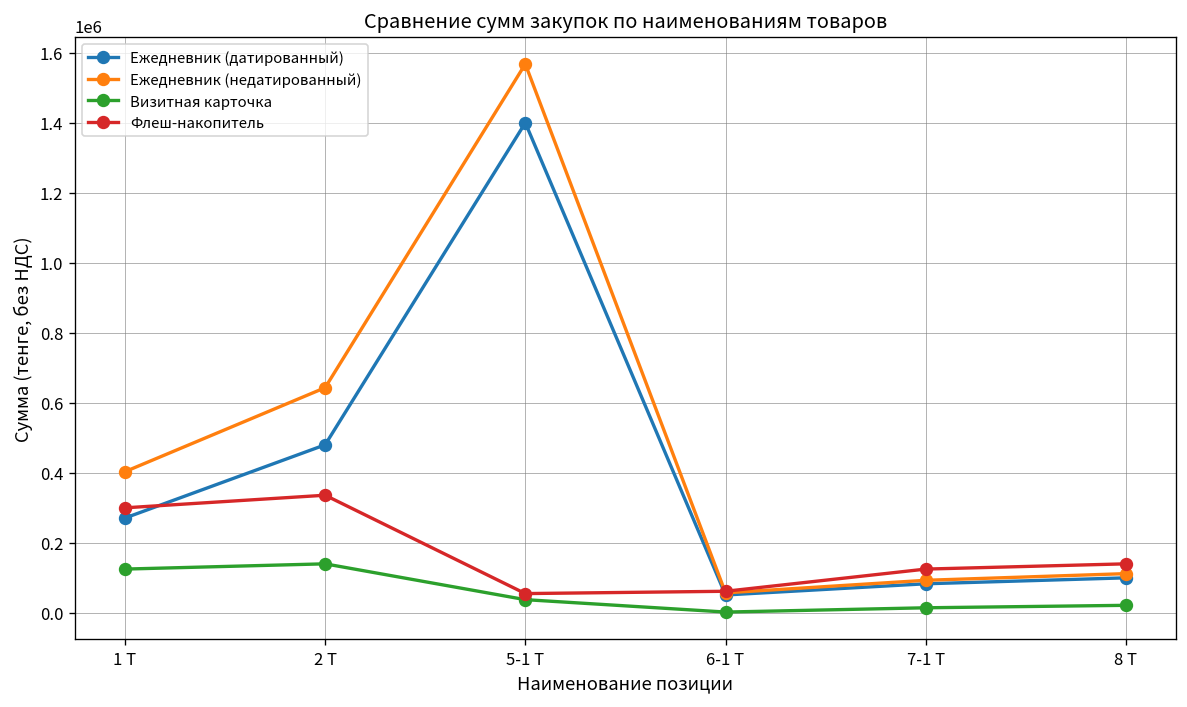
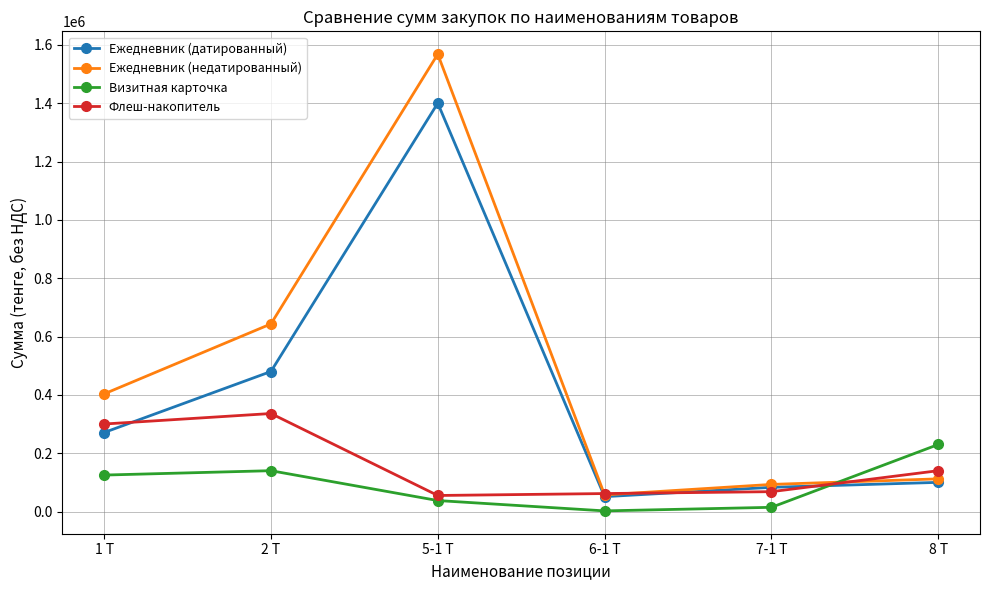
  {
    "Ежедневник (датированный)": {
      "1 Т": 270000,
      "2 Т": 480000,
      "5-1 Т": 1400000,
      "7-1 Т": 80000,
      "8 Т": 100000
    },
    "Ежедневник (недатированный)": {
      "1 Т": 400000,
      "2 Т": 640000,
      "5-1 Т": 1570000,
      "7-1 Т": 90000,
      "8 Т": 110000
    },
    "Визитная карточка": {
      "1 Т": 130000,
      "2 Т": 140000,
      "5-1 Т": 40000,
      "6-1 Т": 0,
      "7-1 Т": 10000,
-     "8 Т": 20000
+     "8 Т": 230000
    },
    "Флеш-накопитель": {
      "1 Т": 300000,
      "2 Т": 340000,
      "5-1 Т": 60000,
-     "7-1 Т": 130000,
+     "7-1 Т": 70000,
      "8 Т": 140000
    }
  }
